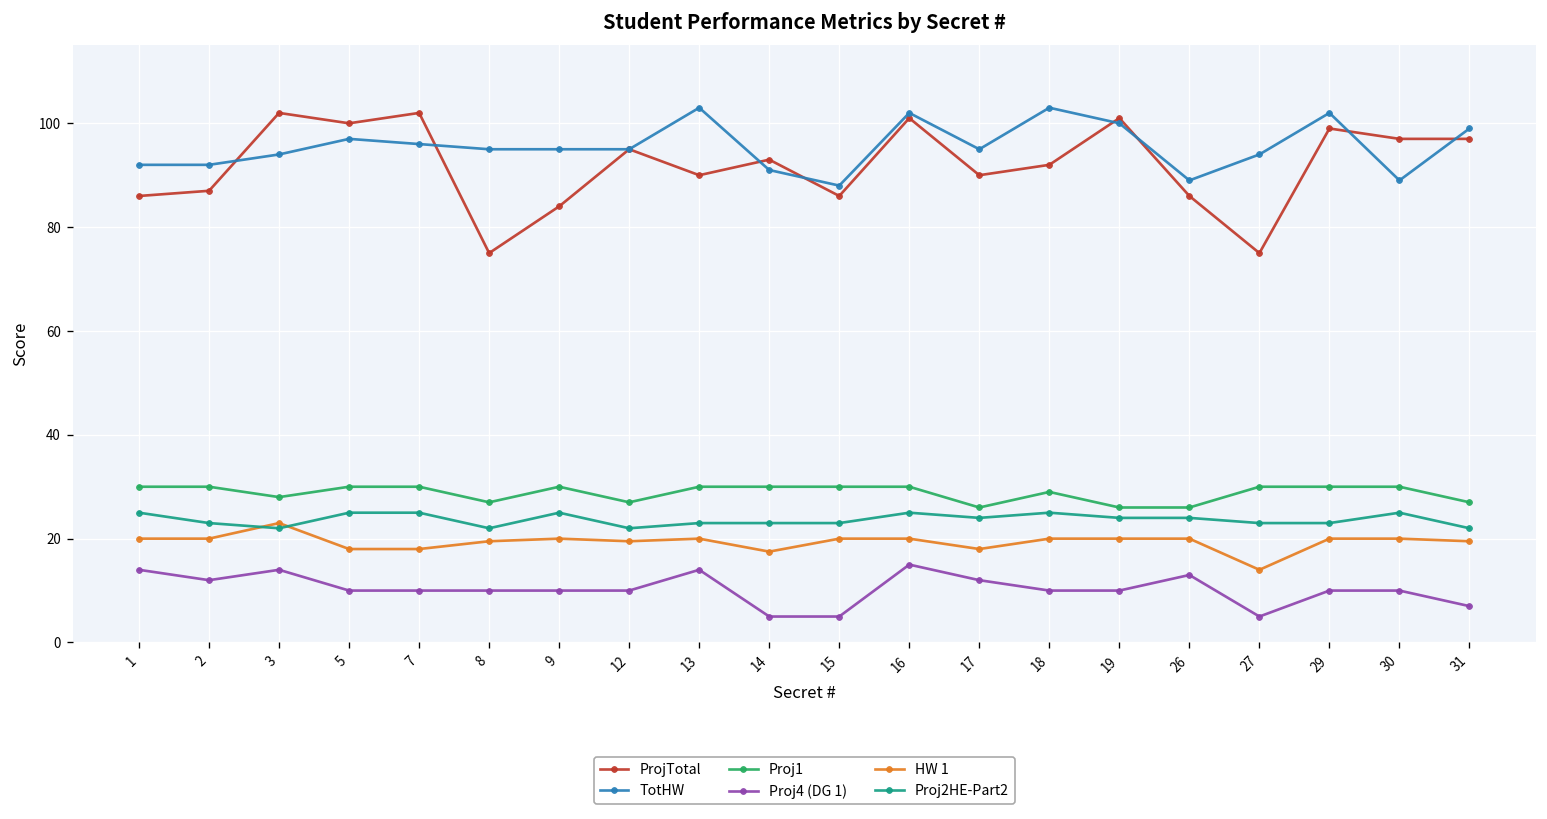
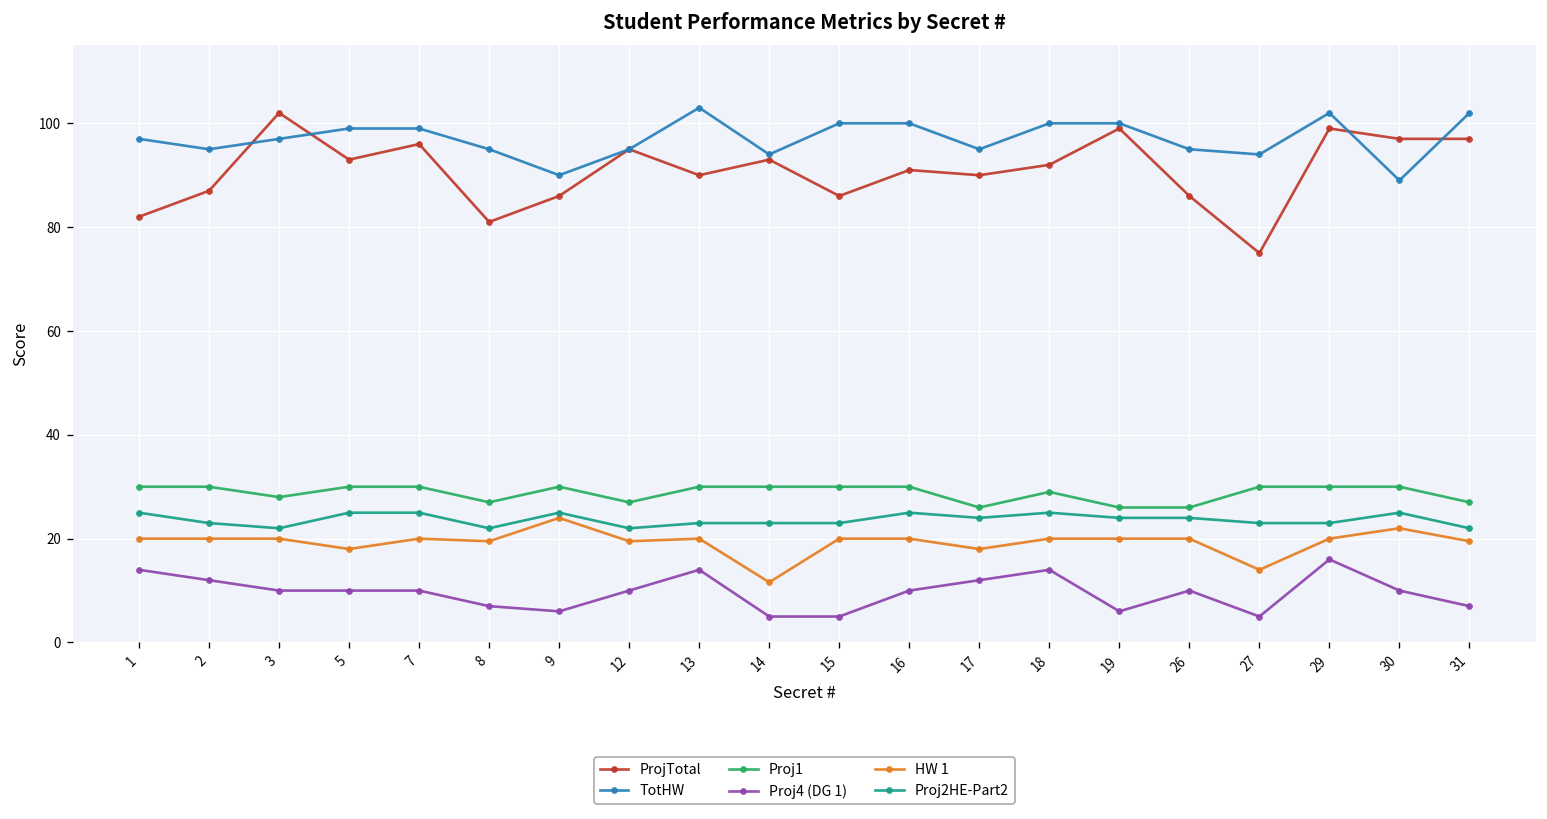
  {
    "ProjTotal": {
-     "1": 86,
+     "1": 82,
      "2": 87,
      "3": 102,
-     "5": 100,
-     "7": 102,
-     "8": 75,
-     "9": 84,
+     "5": 93,
+     "7": 96,
+     "8": 81,
+     "9": 86,
      "13": 90,
      "14": 93,
      "15": 86,
-     "16": 101,
+     "16": 91,
      "17": 90,
      "18": 92,
-     "19": 101,
+     "19": 99,
      "26": 86,
      "27": 75,
      "29": 99,
      "30": 97,
      "31": 97
    },
    "TotHW": {
-     "1": 92,
-     "2": 92,
-     "3": 94,
-     "5": 97,
-     "7": 96,
+     "1": 97,
+     "2": 95,
+     "3": 97,
+     "5": 99,
+     "7": 99,
      "8": 95,
-     "9": 95,
+     "9": 90,
      "13": 103,
-     "14": 91,
-     "15": 88,
-     "16": 102,
+     "14": 94,
+     "15": 100,
+     "16": 100,
      "17": 95,
-     "18": 103,
+     "18": 100,
      "19": 100,
-     "26": 89,
+     "26": 95,
      "27": 94,
      "29": 102,
      "30": 89,
-     "31": 99
+     "31": 102
    },
    "Proj4 (DG 1)": {
      "1": 14,
      "2": 12,
-     "3": 14,
+     "3": 10,
      "5": 10,
      "7": 10,
-     "8": 10,
-     "9": 10,
+     "8": 7,
+     "9": 6,
      "12": 10,
      "13": 14,
      "14": 5,
      "15": 5,
-     "16": 15,
+     "16": 10,
      "17": 12,
-     "18": 10,
-     "19": 10,
-     "26": 13,
+     "18": 14,
+     "19": 6,
+     "26": 10,
      "27": 5,
-     "29": 10,
+     "29": 16,
      "30": 10,
      "31": 7
    },
    "HW 1": {
      "1": 20,
      "2": 20,
-     "3": 23,
+     "3": 20,
      "5": 18,
-     "7": 18,
+     "7": 20,
      "8": 20,
-     "9": 20,
+     "9": 24,
      "12": 20,
      "13": 20,
-     "14": 18,
+     "14": 12,
      "15": 20,
      "16": 20,
      "17": 18,
      "18": 20,
      "19": 20,
      "26": 20,
      "27": 14,
      "29": 20,
-     "30": 20,
+     "30": 22,
      "31": 20
    }
  }
